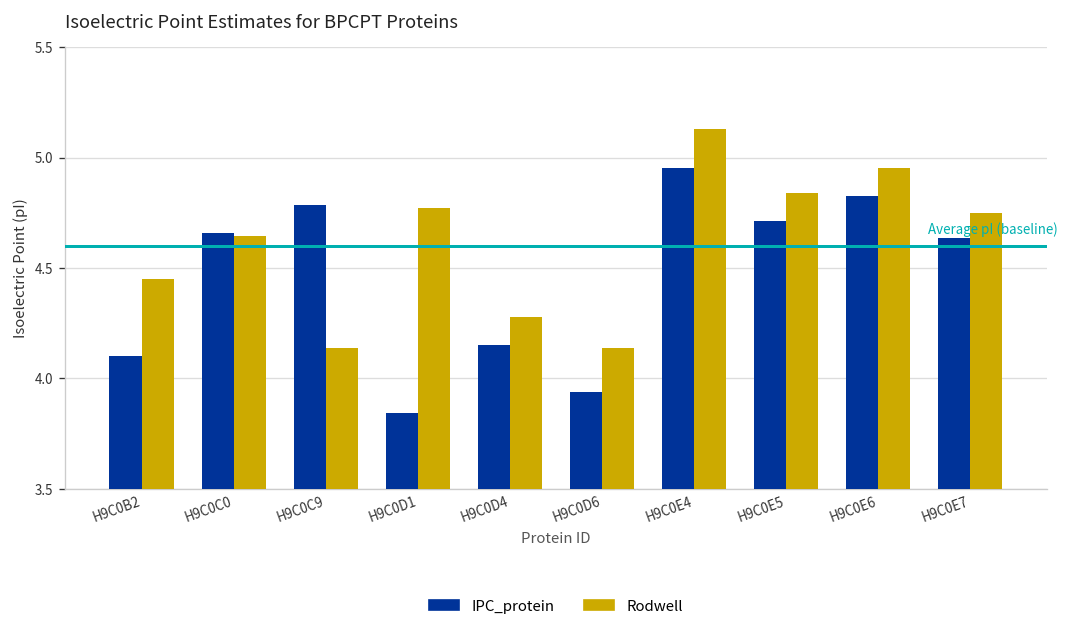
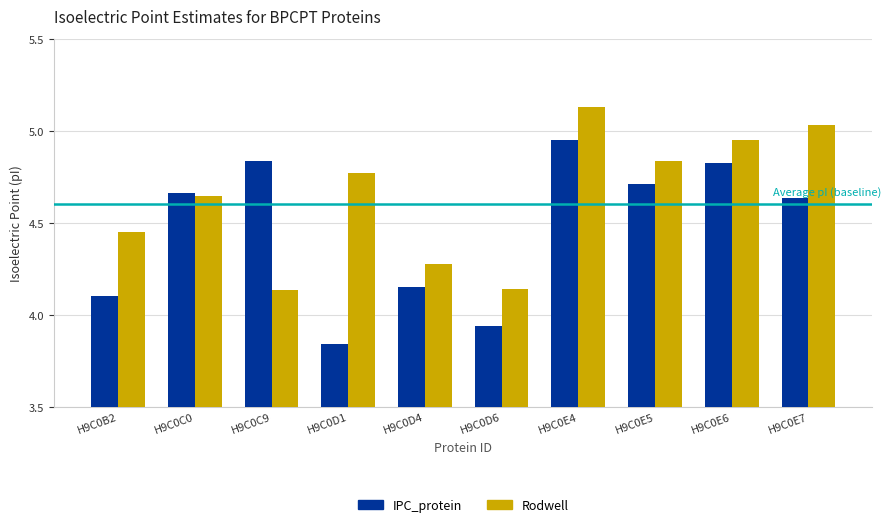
  {
    "IPC_protein": {
      "H9C0B2": 4.10,
      "H9C0C0": 4.66,
-     "H9C0C9": 4.79,
+     "H9C0C9": 4.84,
      "H9C0D1": 3.84,
      "H9C0D4": 4.15,
      "H9C0D6": 3.94,
      "H9C0E4": 4.95,
      "H9C0E5": 4.71,
      "H9C0E6": 4.83,
      "H9C0E7": 4.64
    },
    "Rodwell": {
      "H9C0B2": 4.45,
      "H9C0C0": 4.65,
      "H9C0C9": 4.14,
      "H9C0D1": 4.77,
      "H9C0D4": 4.28,
      "H9C0D6": 4.14,
      "H9C0E4": 5.13,
      "H9C0E5": 4.84,
      "H9C0E6": 4.95,
-     "H9C0E7": 4.75
+     "H9C0E7": 5.03
    }
  }
